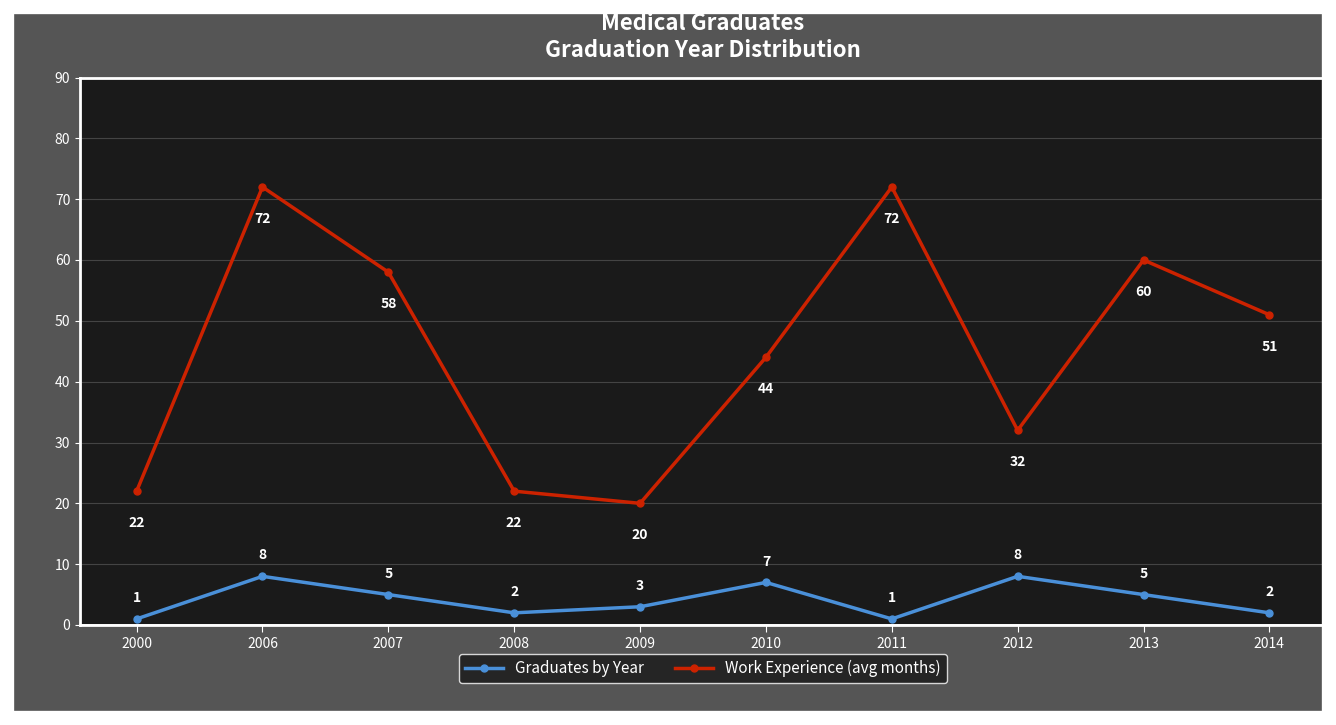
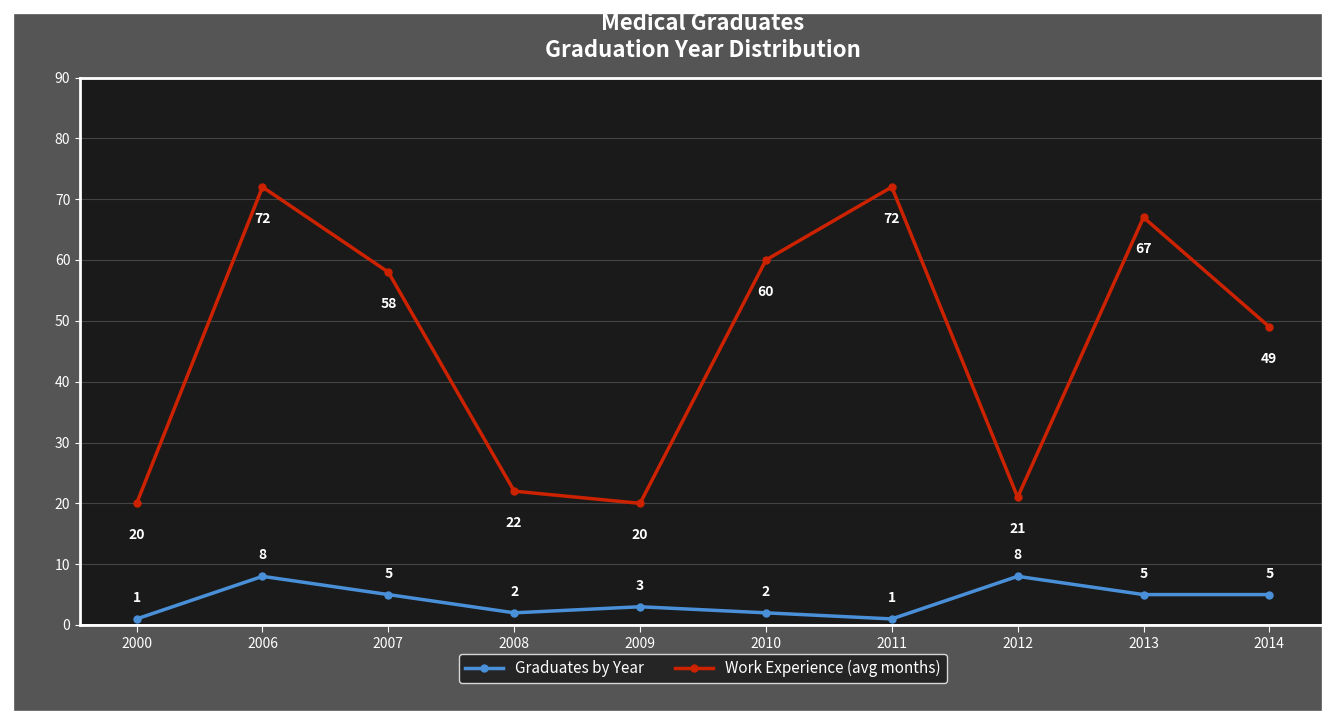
  {
    "Graduates by Year": {
      "2000": 1,
      "2006": 8,
      "2007": 5,
      "2008": 2,
      "2009": 3,
-     "2010": 7,
+     "2010": 2,
      "2011": 1,
      "2012": 8,
      "2013": 5,
-     "2014": 2
+     "2014": 5
    },
    "Work Experience (avg months)": {
-     "2000": 22,
+     "2000": 20,
      "2006": 72,
      "2007": 58,
      "2009": 20,
-     "2010": 44,
+     "2010": 60,
      "2011": 72,
-     "2012": 32,
-     "2013": 60,
-     "2014": 51
+     "2012": 21,
+     "2013": 67,
+     "2014": 49
    }
  }
